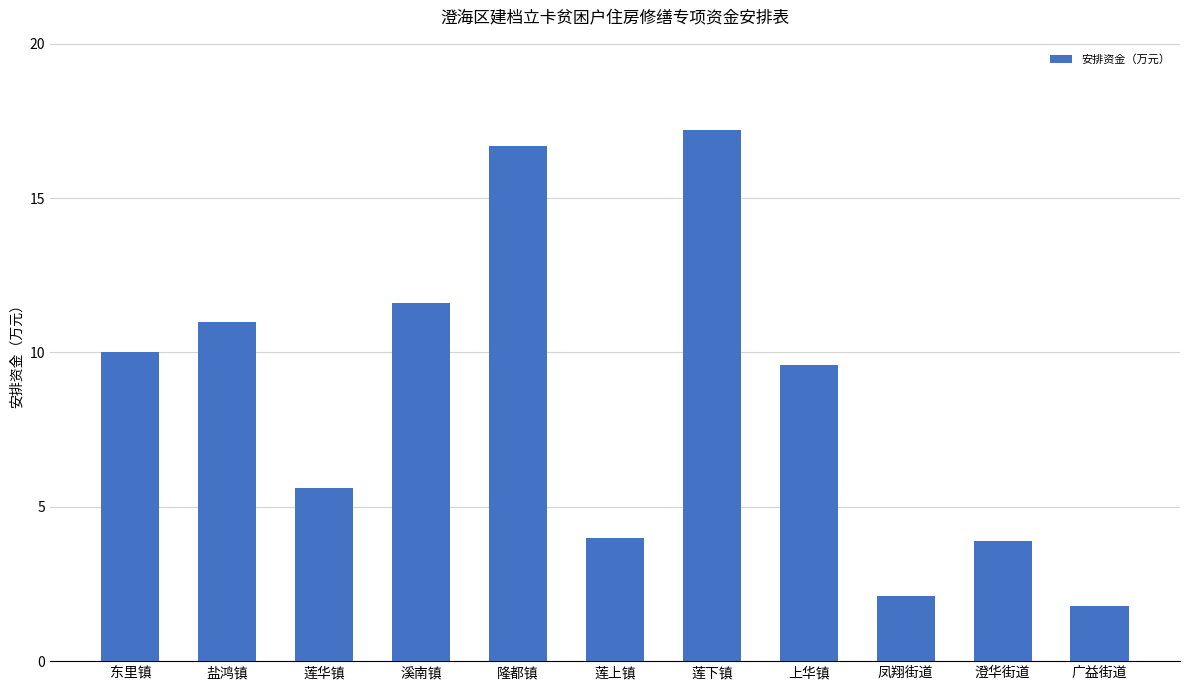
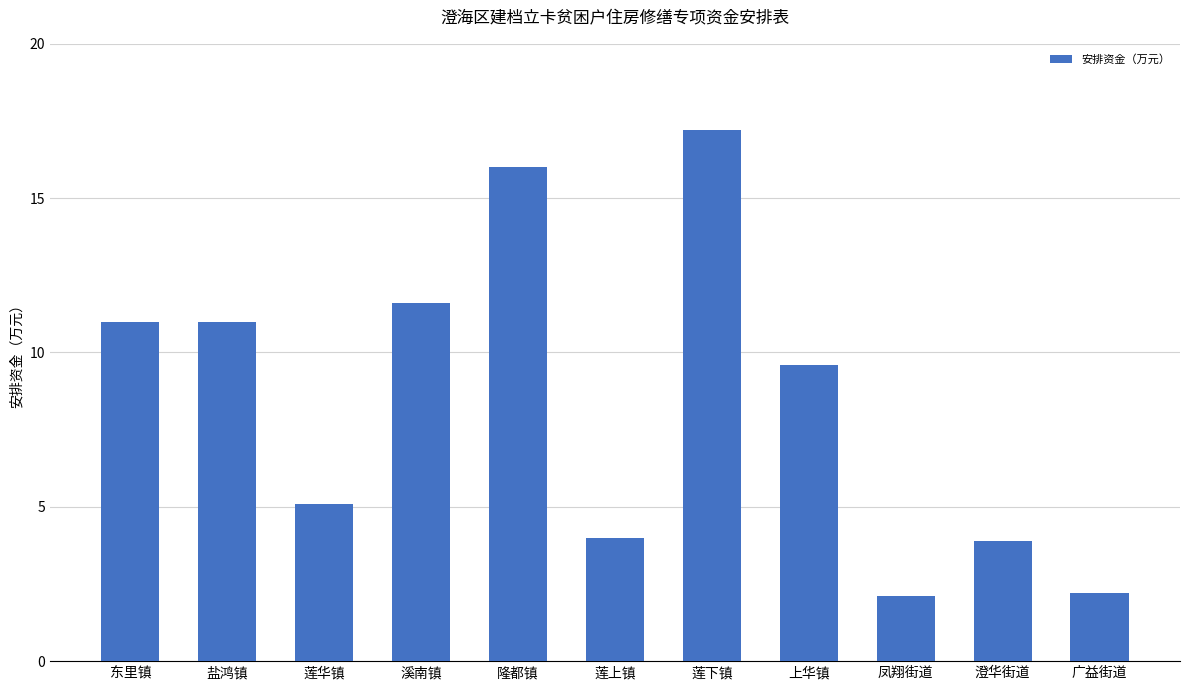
  {
-   "东里镇": 10,
+   "东里镇": 11,
    "盐鸿镇": 11.0,
-   "莲华镇": 5.6,
+   "莲华镇": 5.1,
    "溪南镇": 11.6,
-   "隆都镇": 16.7,
+   "隆都镇": 16.0,
    "莲上镇": 4.0,
    "莲下镇": 17.2,
    "上华镇": 9.6,
    "凤翔街道": 2.1,
    "澄华街道": 3.9,
-   "广益街道": 1.8
+   "广益街道": 2.2
  }
